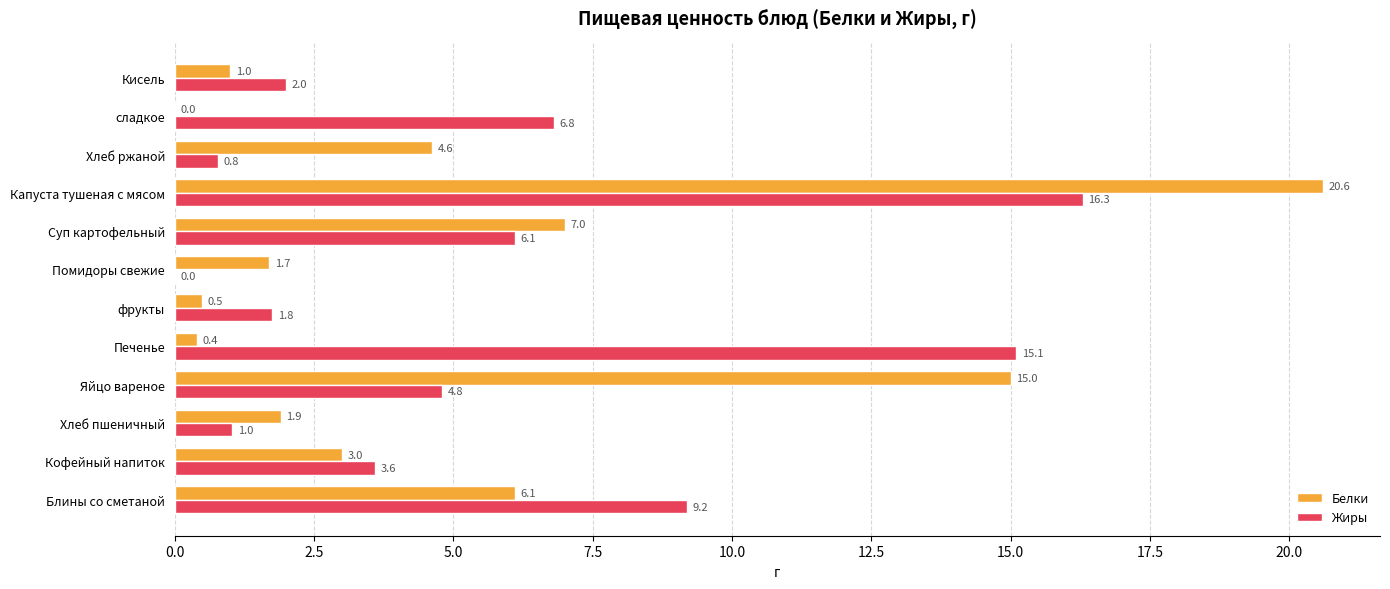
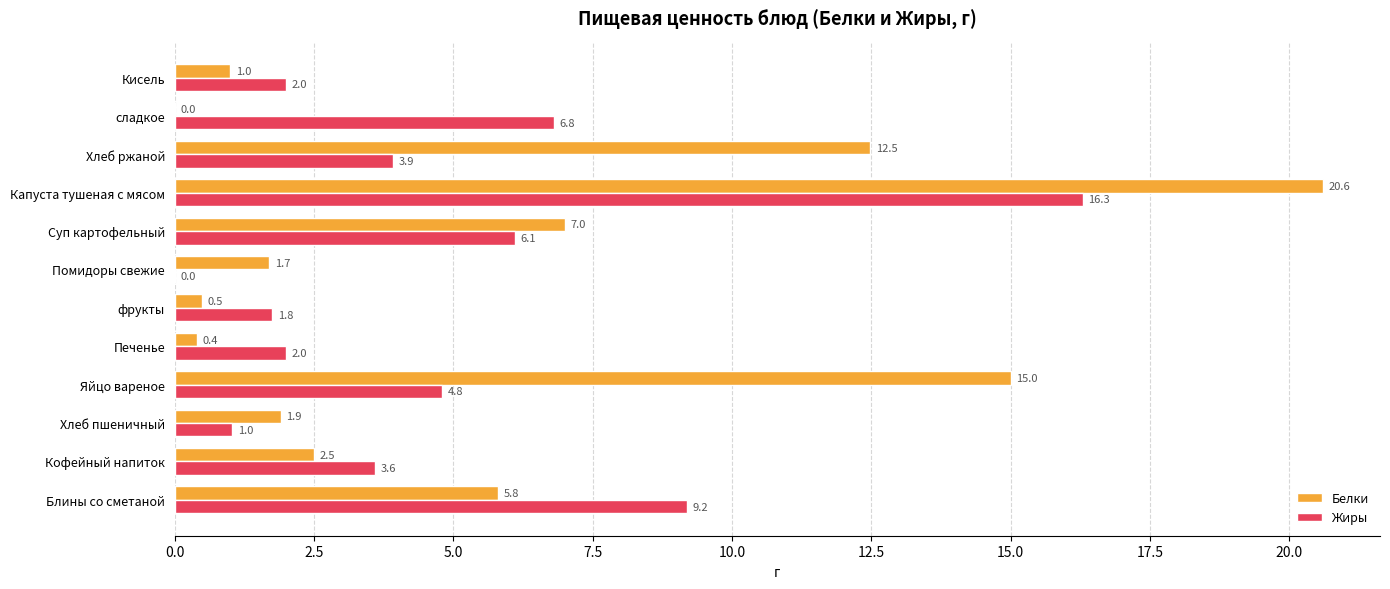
  {
    "Белки": {
      "Кисель": 1.0,
      "сладкое": 0.0,
-     "Хлеб ржаной": 4.6,
+     "Хлеб ржаной": 12.5,
      "Капуста тушеная с мясом": 20.6,
      "Суп картофельный": 7.0,
      "Помидоры свежие": 1.7,
      "фрукты": 0.5,
      "Печенье": 0.4,
      "Яйцо вареное": 15.0,
      "Хлеб пшеничный": 1.9,
-     "Кофейный напиток": 3.0,
-     "Блины со сметаной": 6.1
+     "Кофейный напиток": 2.5,
+     "Блины со сметаной": 5.8
    },
    "Жиры": {
      "Кисель": 2.0,
      "сладкое": 6.8,
-     "Хлеб ржаной": 0.8,
+     "Хлеб ржаной": 3.9,
      "Капуста тушеная с мясом": 16.3,
      "Суп картофельный": 6.1,
      "Помидоры свежие": 0.0,
      "фрукты": 1.8,
-     "Печенье": 15.1,
+     "Печенье": 2.0,
      "Яйцо вареное": 4.8,
      "Хлеб пшеничный": 1.0,
      "Кофейный напиток": 3.6,
      "Блины со сметаной": 9.2
    }
  }
